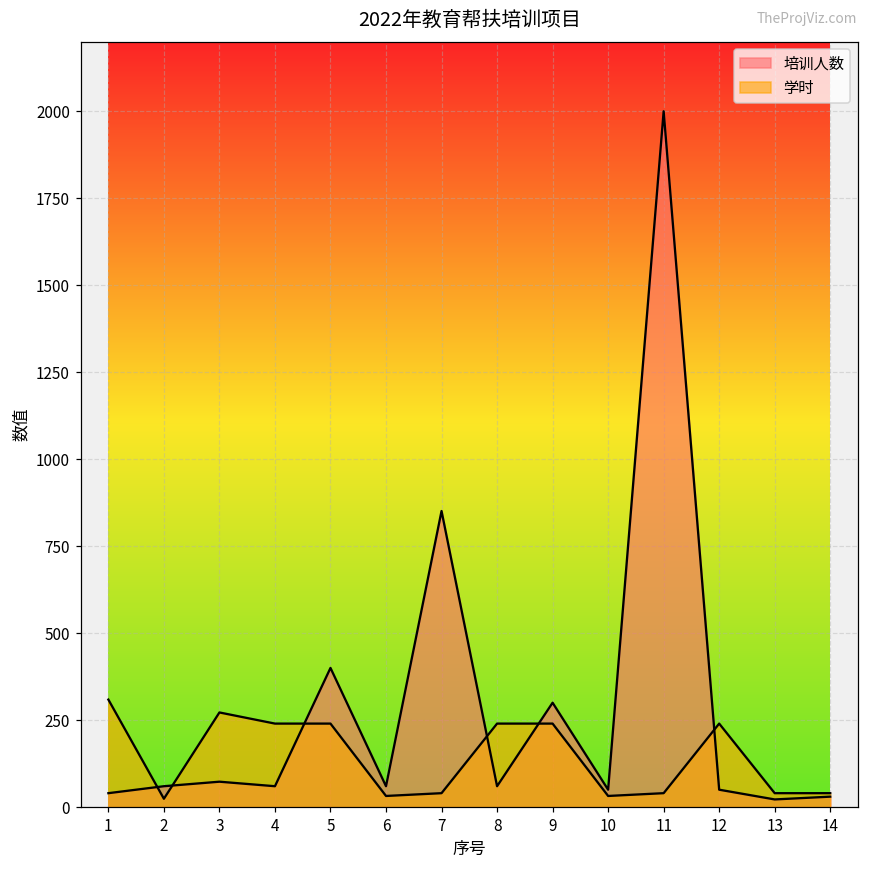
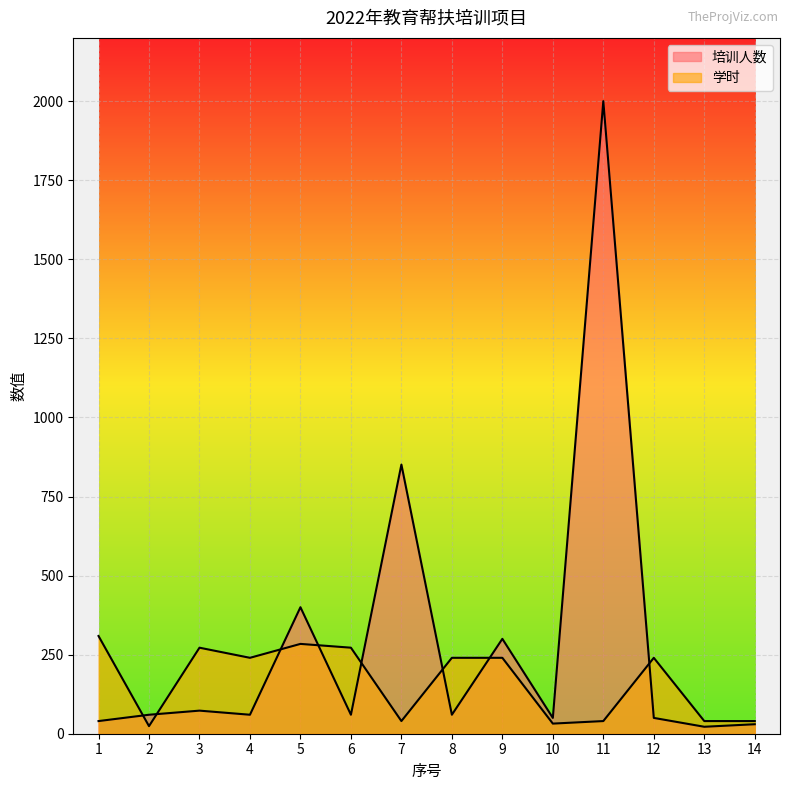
  {
    "培训人数": {
      "1": 40,
      "2": 60,
      "3": 70,
      "4": 60,
      "5": 400,
      "6": 60,
      "7": 850,
      "8": 60,
      "9": 300,
      "10": 50,
      "11": 2000,
      "12": 50,
      "13": 20,
      "14": 30
    },
    "学时": {
      "1": 310,
      "2": 20,
      "3": 270,
      "4": 240,
-     "5": 240,
-     "6": 30,
+     "5": 280,
+     "6": 270,
      "7": 40,
      "8": 240,
      "9": 240,
      "10": 30,
      "11": 40,
      "12": 240,
      "13": 40,
      "14": 40
    }
  }
